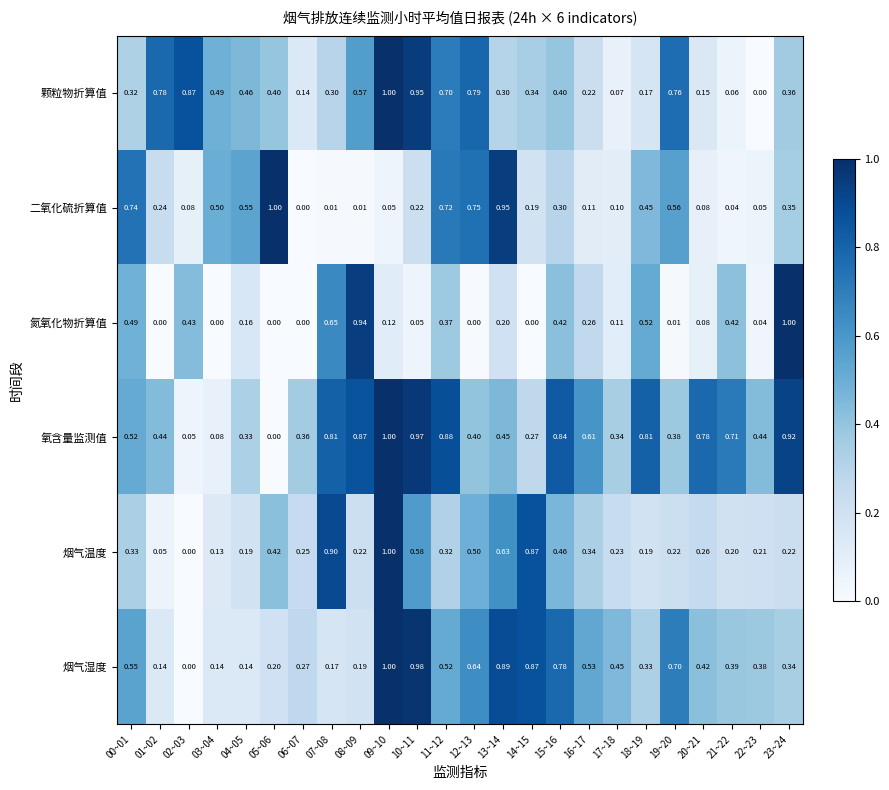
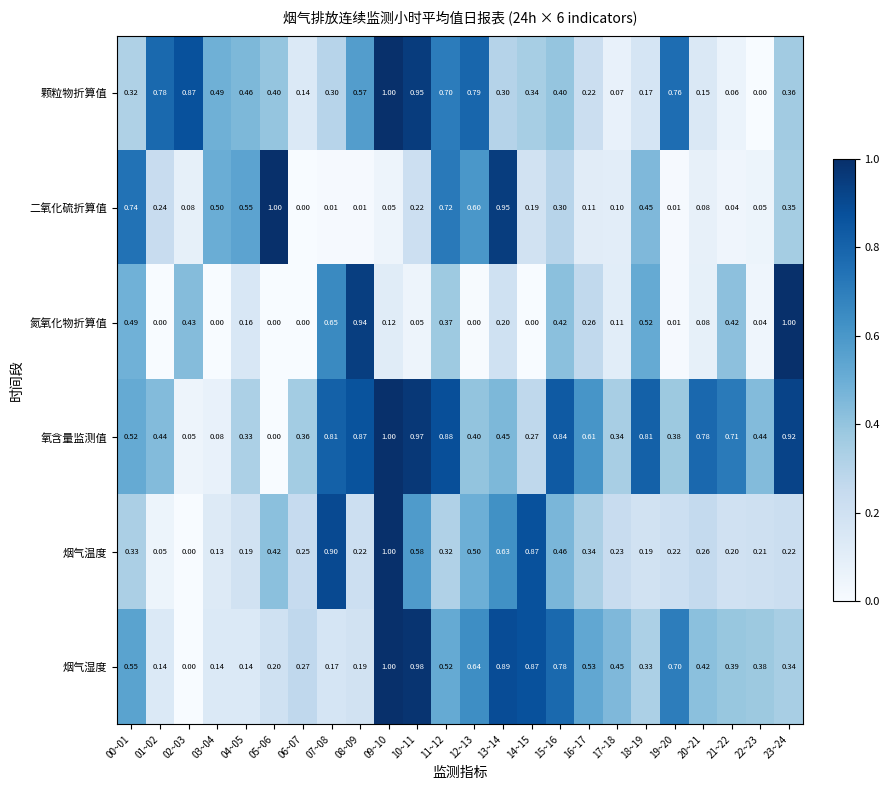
  {
    "颗粒物折算值": {
      "00~01": 0.32,
      "01~02": 0.78,
      "02~03": 0.87,
      "03~04": 0.49,
      "04~05": 0.46,
      "05~06": 0.40,
      "06~07": 0.14,
      "07~08": 0.30,
      "08~09": 0.57,
      "09~10": 1.00,
      "10~11": 0.95,
      "11~12": 0.70,
      "12~13": 0.79,
      "13~14": 0.30,
      "14~15": 0.34,
      "15~16": 0.40,
      "16~17": 0.22,
      "17~18": 0.07,
      "18~19": 0.17,
      "19~20": 0.76,
      "20~21": 0.15,
      "21~22": 0.06,
      "22~23": 0.00,
      "23~24": 0.36
    },
    "二氧化硫折算值": {
      "00~01": 0.74,
      "01~02": 0.24,
      "02~03": 0.08,
      "03~04": 0.50,
      "04~05": 0.55,
      "05~06": 1.00,
      "06~07": 0.00,
      "07~08": 0.01,
      "08~09": 0.01,
      "09~10": 0.05,
      "10~11": 0.22,
      "11~12": 0.72,
-     "12~13": 0.75,
+     "12~13": 0.60,
      "13~14": 0.95,
      "14~15": 0.19,
      "15~16": 0.30,
      "16~17": 0.11,
      "17~18": 0.10,
      "18~19": 0.45,
-     "19~20": 0.56,
+     "19~20": 0.01,
      "20~21": 0.08,
      "21~22": 0.04,
      "22~23": 0.05,
      "23~24": 0.35
    },
    "氮氧化物折算值": {
      "00~01": 0.49,
      "01~02": 0.00,
      "02~03": 0.43,
      "03~04": 0.00,
      "04~05": 0.16,
      "05~06": 0.00,
      "06~07": 0.00,
      "07~08": 0.65,
      "08~09": 0.94,
      "09~10": 0.12,
      "10~11": 0.05,
      "11~12": 0.37,
      "12~13": 0.00,
      "13~14": 0.20,
      "14~15": 0.00,
      "15~16": 0.42,
      "16~17": 0.26,
      "17~18": 0.11,
      "18~19": 0.52,
      "19~20": 0.01,
      "20~21": 0.08,
      "21~22": 0.42,
      "22~23": 0.04,
      "23~24": 1.00
    },
    "氧含量监测值": {
      "00~01": 0.52,
      "01~02": 0.44,
      "02~03": 0.05,
      "03~04": 0.08,
      "04~05": 0.33,
      "05~06": 0.00,
      "06~07": 0.36,
      "07~08": 0.81,
      "08~09": 0.87,
      "09~10": 1.00,
      "10~11": 0.97,
      "11~12": 0.88,
      "12~13": 0.40,
      "13~14": 0.45,
      "14~15": 0.27,
      "15~16": 0.84,
      "16~17": 0.61,
      "17~18": 0.34,
      "18~19": 0.81,
      "19~20": 0.38,
      "20~21": 0.78,
      "21~22": 0.71,
      "22~23": 0.44,
      "23~24": 0.92
    },
    "烟气温度": {
      "00~01": 0.33,
      "01~02": 0.05,
      "02~03": 0.00,
      "03~04": 0.13,
      "04~05": 0.19,
      "05~06": 0.42,
      "06~07": 0.25,
      "07~08": 0.90,
      "08~09": 0.22,
      "09~10": 1.00,
      "10~11": 0.58,
      "11~12": 0.32,
      "12~13": 0.50,
      "13~14": 0.63,
      "14~15": 0.87,
      "15~16": 0.46,
      "16~17": 0.34,
      "17~18": 0.23,
      "18~19": 0.19,
      "19~20": 0.22,
      "20~21": 0.26,
      "21~22": 0.20,
      "22~23": 0.21,
      "23~24": 0.22
    },
    "烟气湿度": {
      "00~01": 0.55,
      "01~02": 0.14,
      "02~03": 0.00,
      "03~04": 0.14,
      "04~05": 0.14,
      "05~06": 0.20,
      "06~07": 0.27,
      "07~08": 0.17,
      "08~09": 0.19,
      "09~10": 1.00,
      "10~11": 0.98,
      "11~12": 0.52,
      "12~13": 0.64,
      "13~14": 0.89,
      "14~15": 0.87,
      "15~16": 0.78,
      "16~17": 0.53,
      "17~18": 0.45,
      "18~19": 0.33,
      "19~20": 0.70,
      "20~21": 0.42,
      "21~22": 0.39,
      "22~23": 0.38,
      "23~24": 0.34
    }
  }
